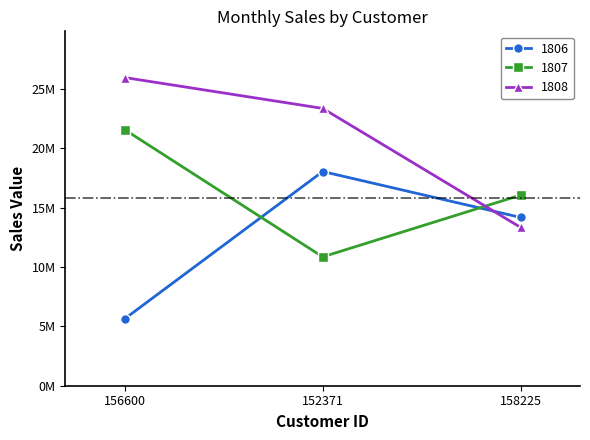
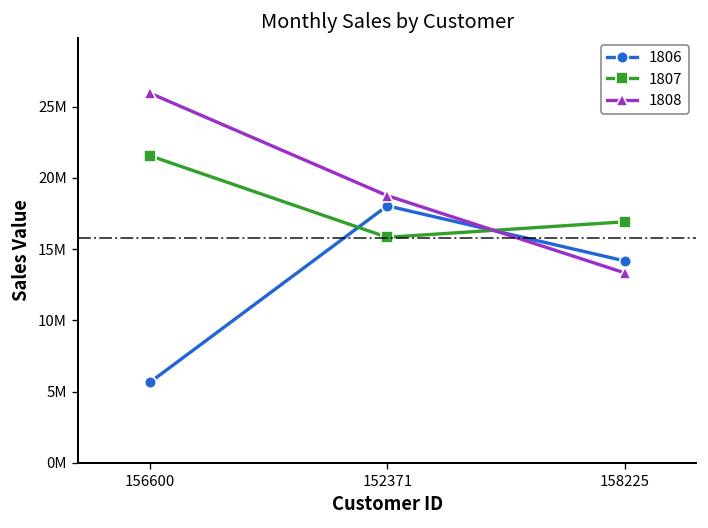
  {
    "1806": {
      "156600": 5600000,
      "152371": 18000000,
      "158225": 14200000
    },
    "1807": {
      "156600": 21600000,
-     "152371": 10900000,
-     "158225": 16100000
+     "152371": 15800000,
+     "158225": 16900000
    },
    "1808": {
      "156600": 26000000,
-     "152371": 23400000,
+     "152371": 18800000,
      "158225": 13300000
    }
  }
